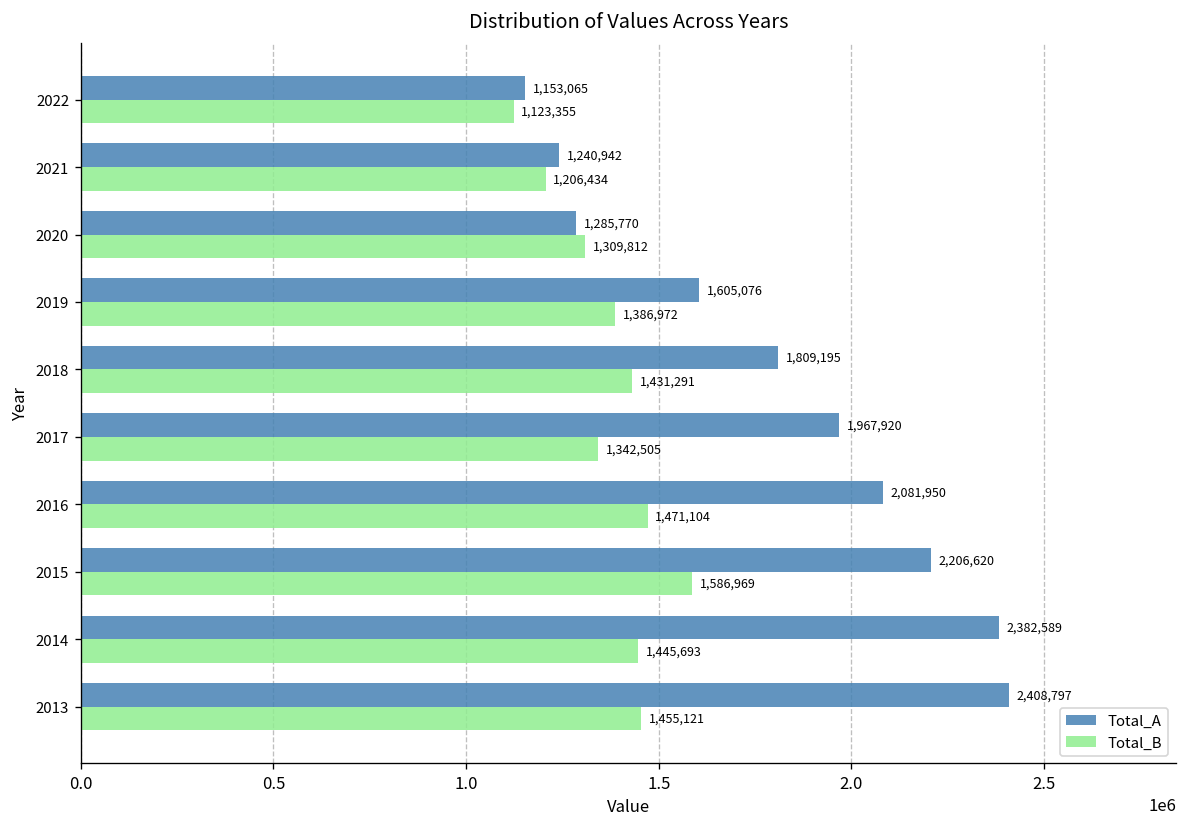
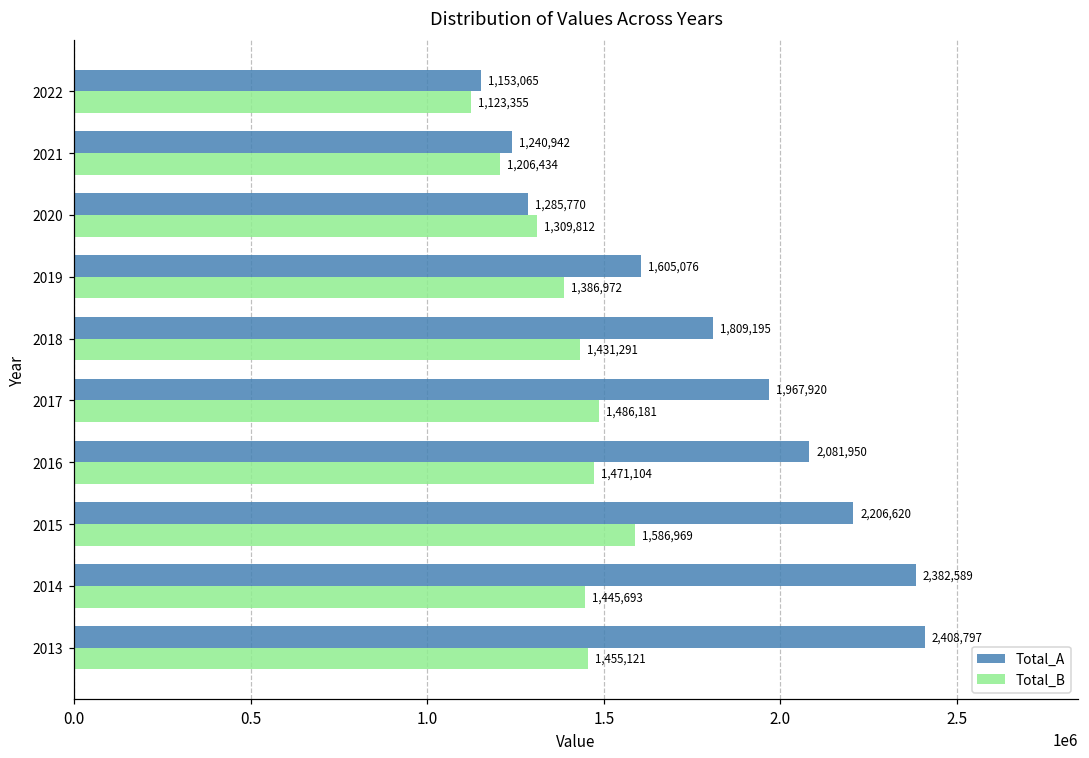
  {
    "Total_A": {
      "2022": "1,153,065",
      "2021": "1,240,942",
      "2020": "1,285,770",
      "2019": "1,605,076",
      "2018": "1,809,195",
      "2017": "1,967,920",
      "2016": "2,081,950",
      "2015": "2,206,620",
      "2014": "2,382,589",
      "2013": "2,408,797"
    },
    "Total_B": {
      "2022": "1,123,355",
      "2021": "1,206,434",
      "2020": "1,309,812",
      "2019": "1,386,972",
      "2018": "1,431,291",
-     "2017": "1,342,505",
+     "2017": "1,486,181",
      "2016": "1,471,104",
      "2015": "1,586,969",
      "2014": "1,445,693",
      "2013": "1,455,121"
    }
  }
